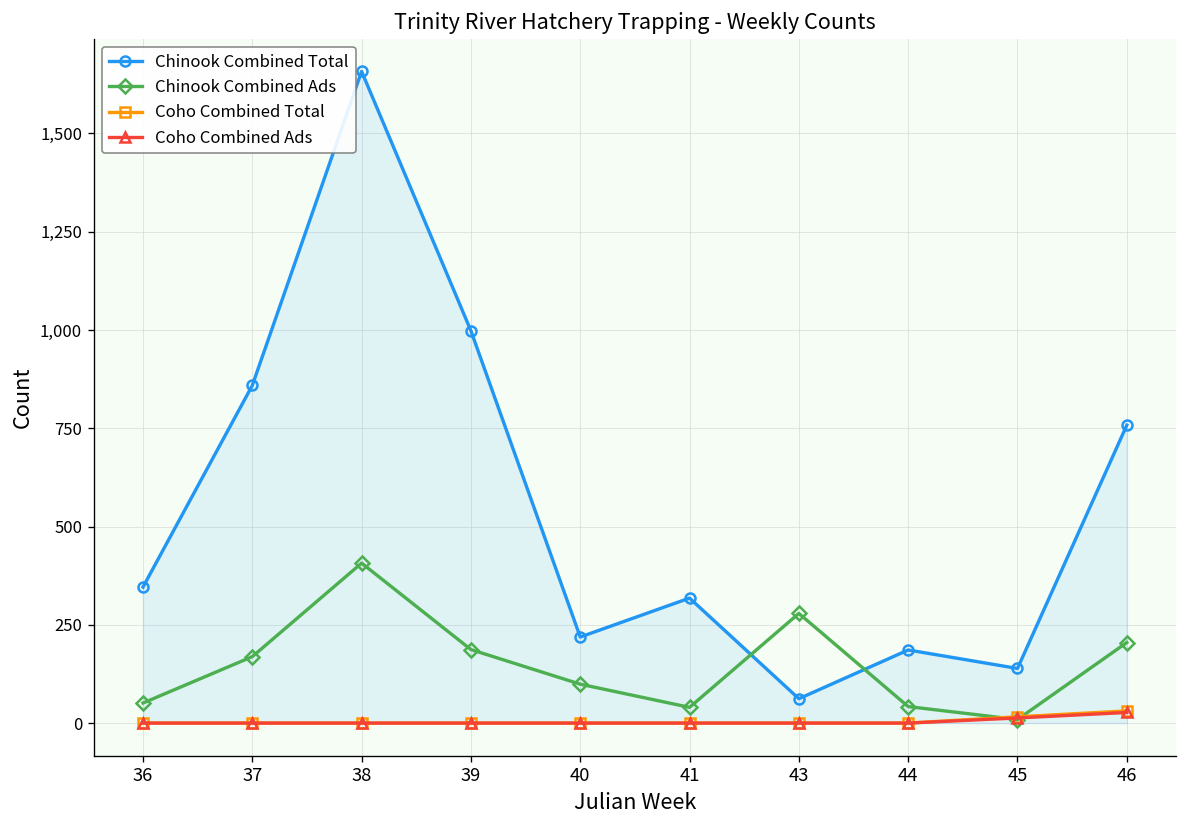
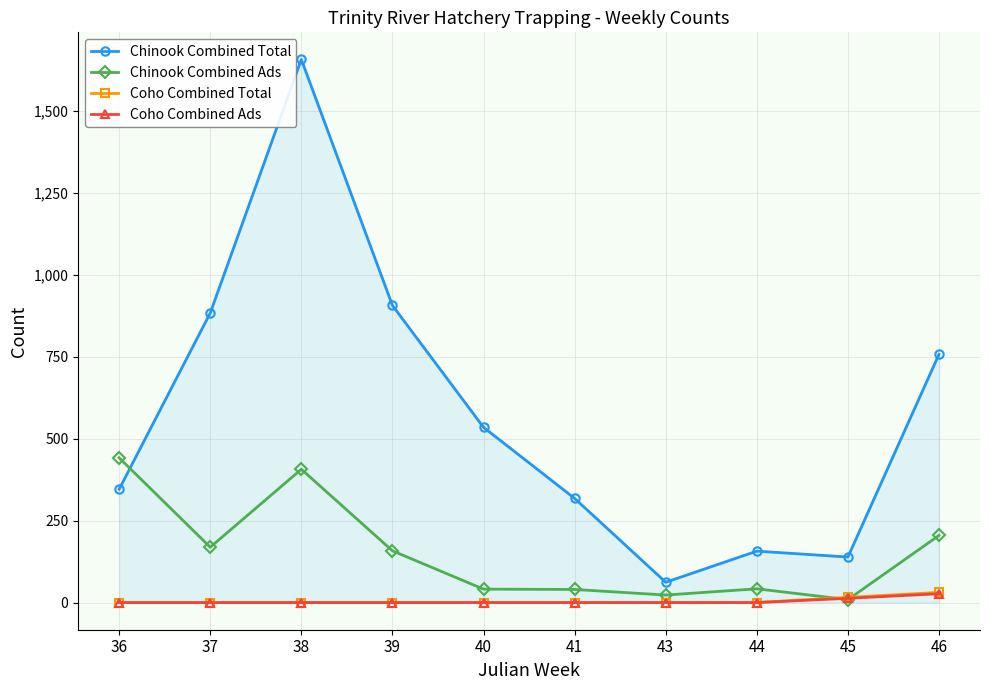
  {
    "Chinook Combined Total": {
      "36": "350",
-     "37": "860",
+     "37": "880",
      "38": "1,660",
-     "39": "1,000",
-     "40": "220",
+     "39": "910",
+     "40": "540",
      "41": "320",
      "43": "60",
-     "44": "190",
+     "44": "160",
      "45": "140",
      "46": "760"
    },
    "Chinook Combined Ads": {
-     "36": "50",
+     "36": "440",
      "37": "170",
      "38": "410",
-     "39": "190",
-     "40": "100",
+     "39": "160",
+     "40": "40",
      "41": "40",
-     "43": "280",
+     "43": "20",
      "44": "40",
      "46": "210"
    }
  }
